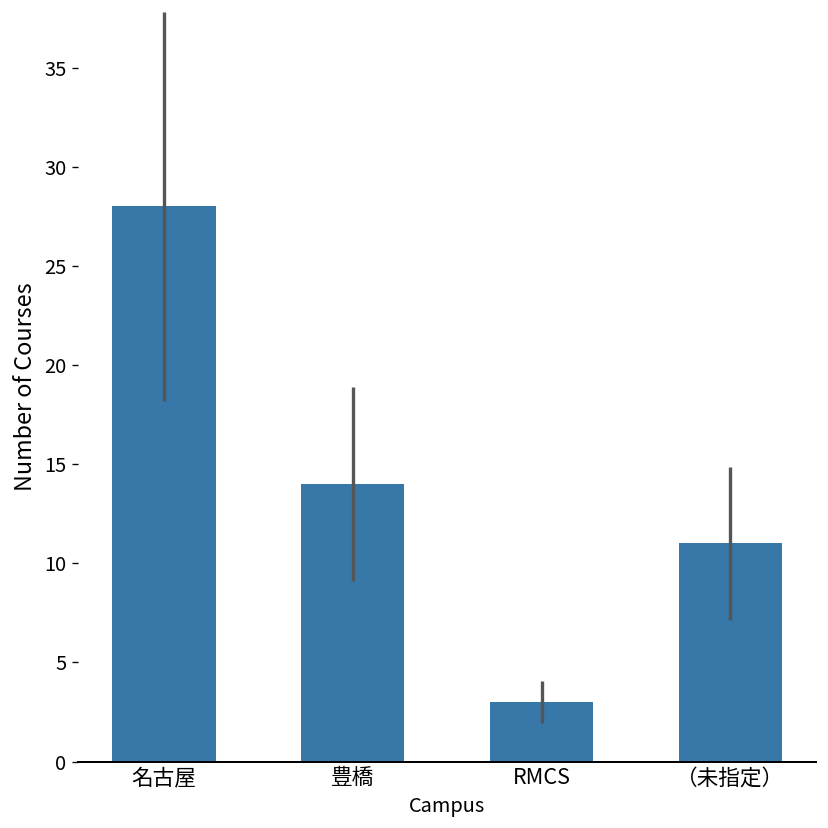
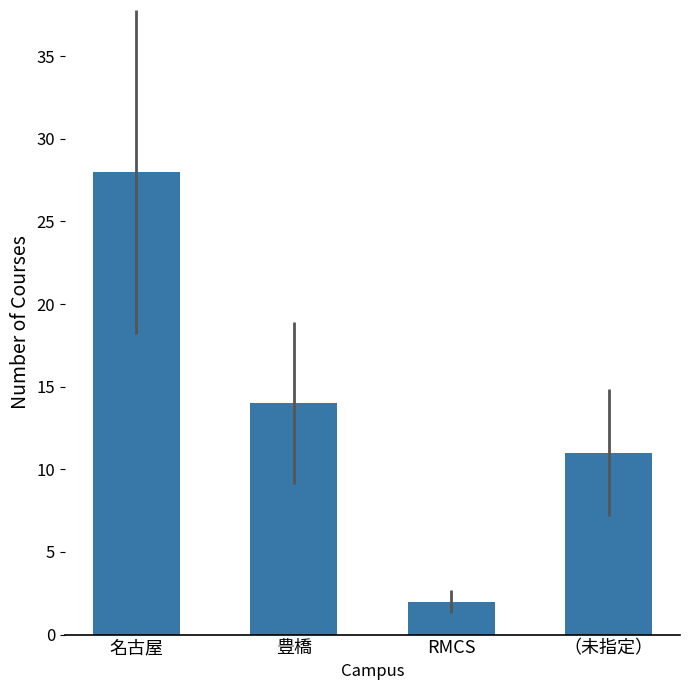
  {
    "名古屋": 28,
    "豊橋": 14,
-   "RMCS": 3,
+   "RMCS": 2,
    "（未指定）": 11
  }
